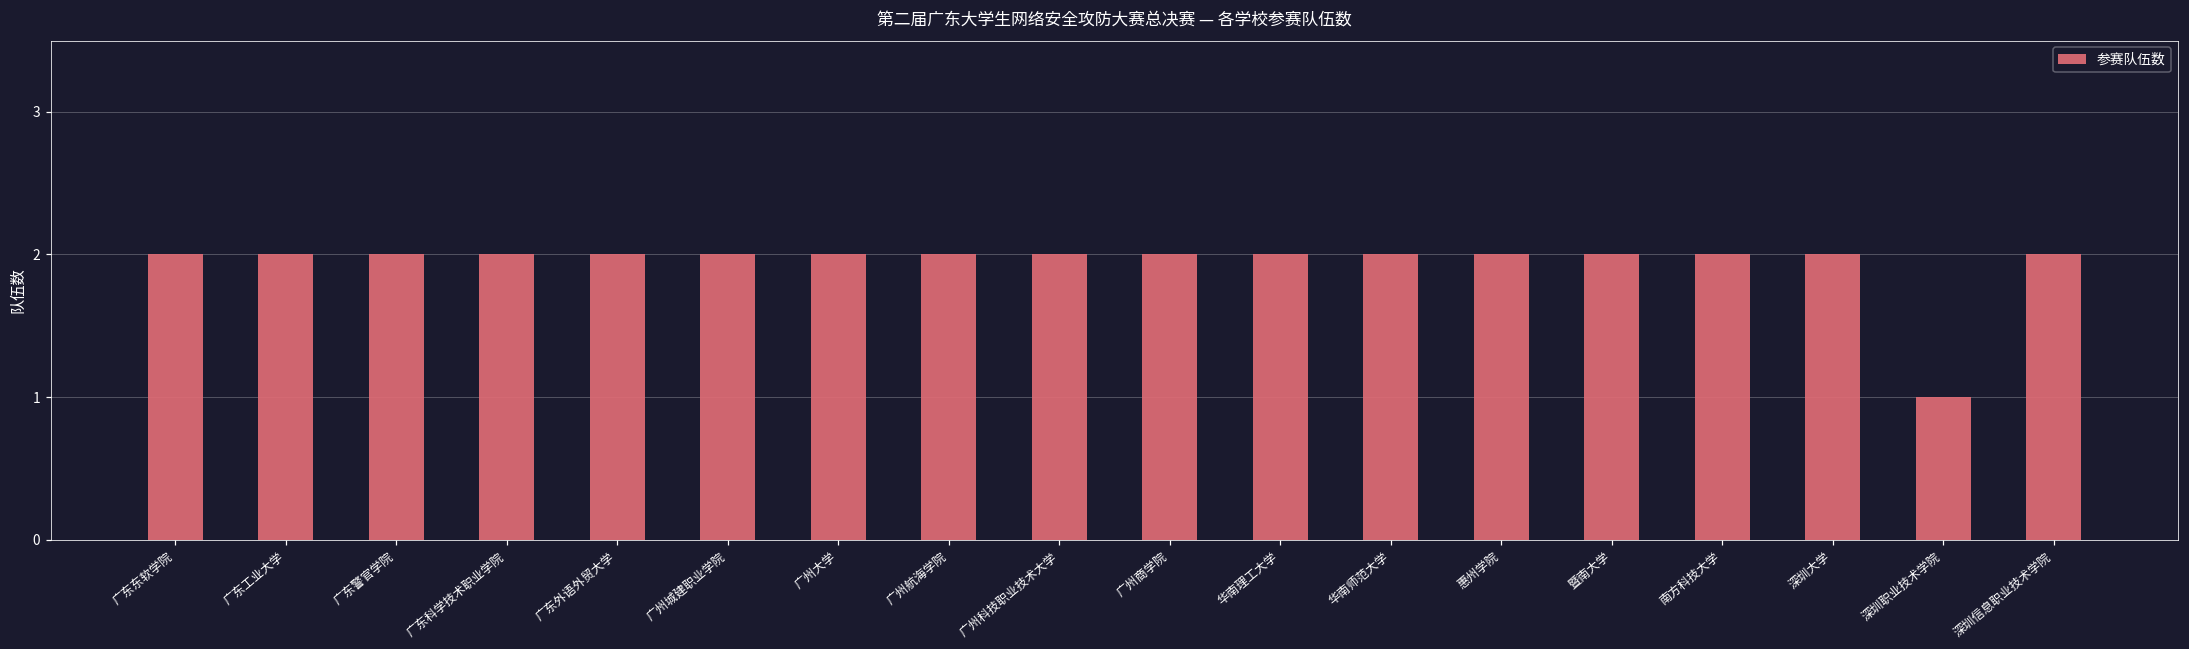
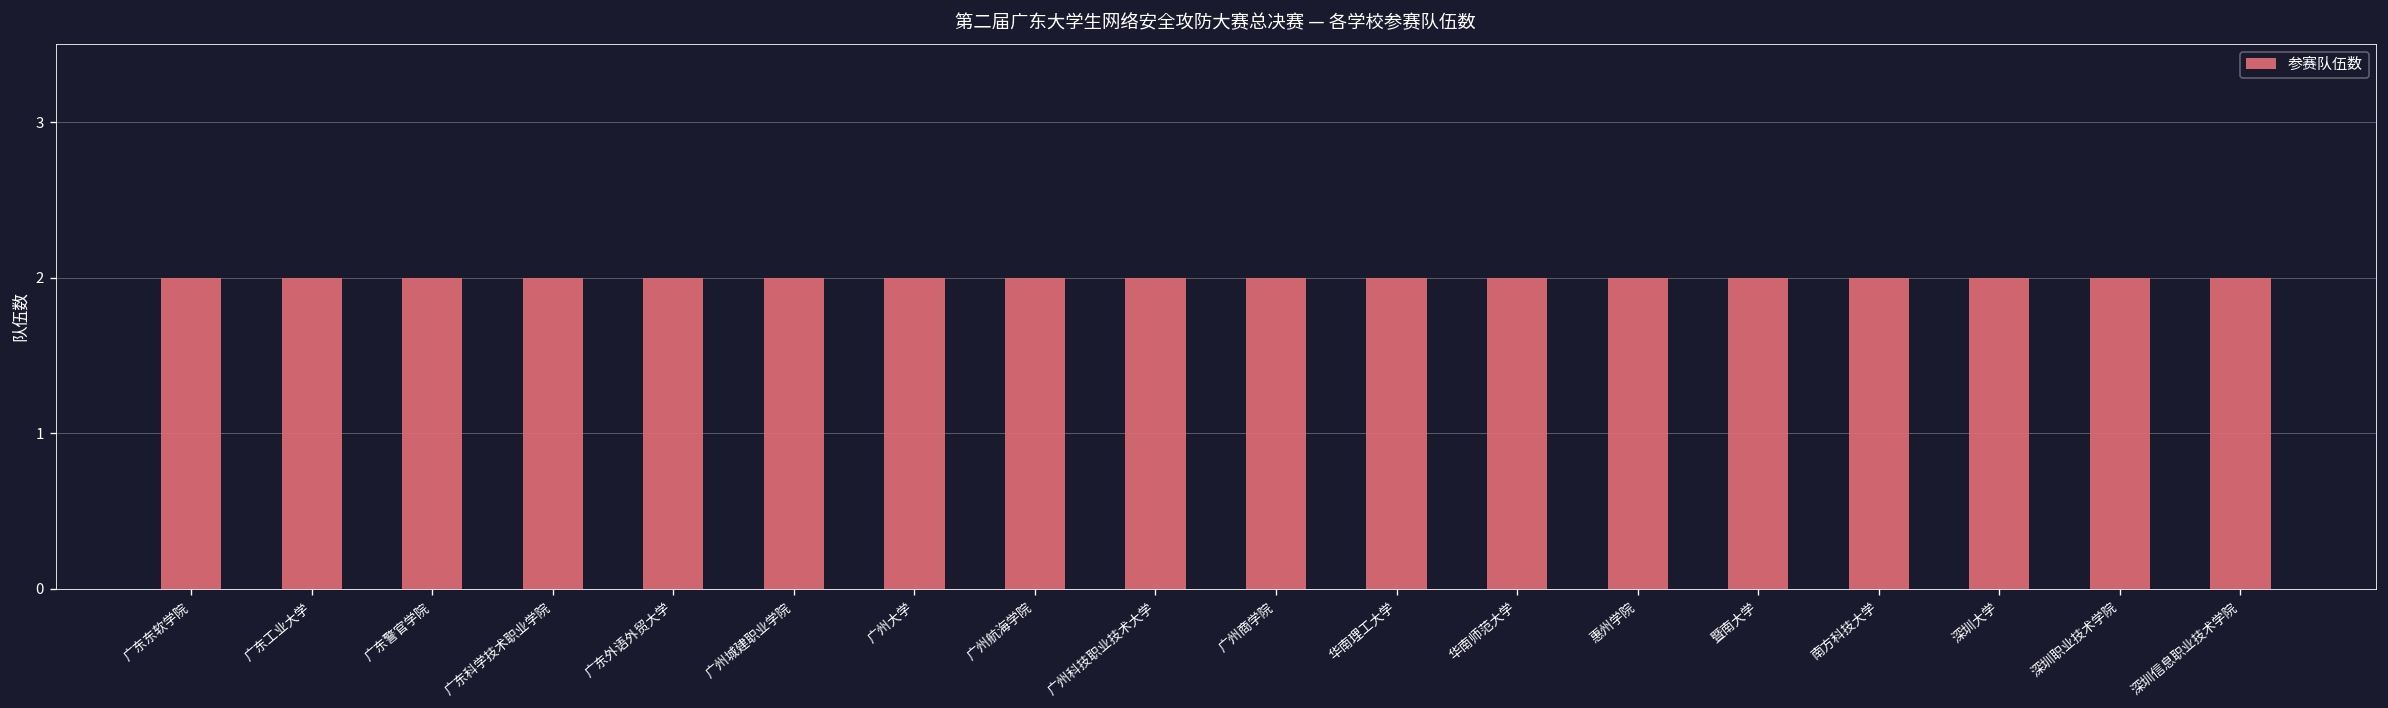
  {
    "广东东软学院": 2,
    "广东工业大学": 2,
    "广东警官学院": 2,
    "广东科学技术职业学院": 2,
    "广东外语外贸大学": 2,
    "广州城建职业学院": 2,
    "广州大学": 2,
    "广州航海学院": 2,
    "广州科技职业技术大学": 2,
    "广州商学院": 2,
    "华南理工大学": 2,
    "华南师范大学": 2,
    "惠州学院": 2,
    "暨南大学": 2,
    "南方科技大学": 2,
    "深圳大学": 2,
-   "深圳职业技术学院": 1,
+   "深圳职业技术学院": 2,
    "深圳信息职业技术学院": 2
  }
